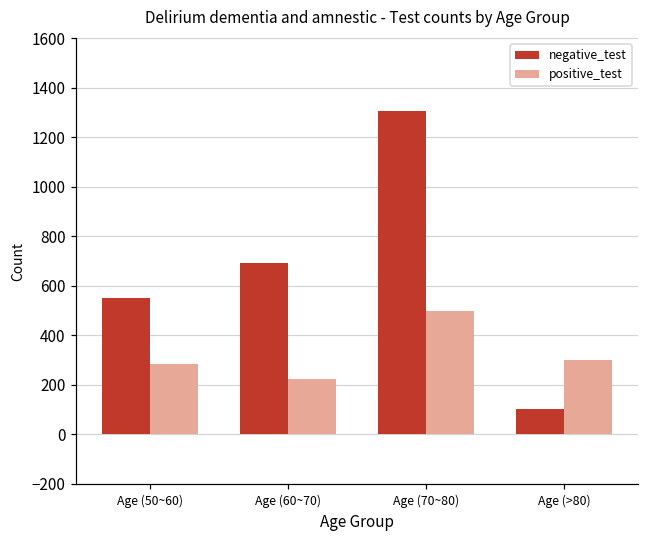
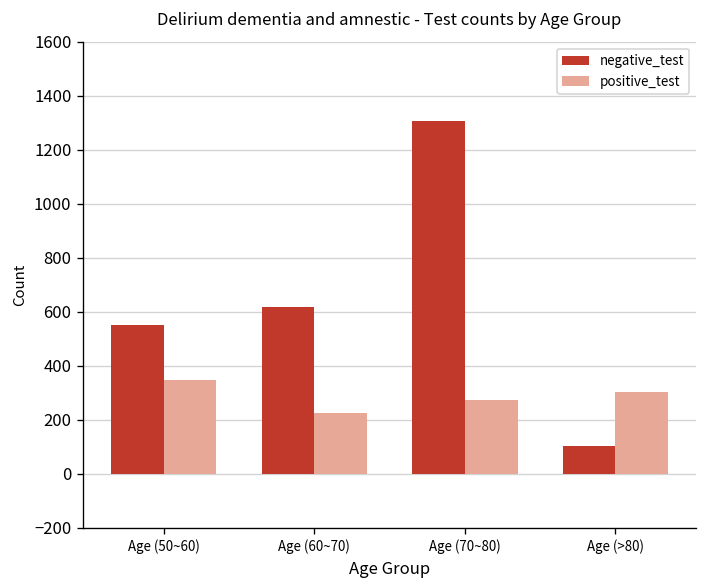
  {
    "negative_test": {
      "Age (50~60)": 550,
-     "Age (60~70)": 690,
+     "Age (60~70)": 620,
      "Age (70~80)": 1310,
      "Age (>80)": 100
    },
    "positive_test": {
-     "Age (50~60)": 280,
+     "Age (50~60)": 350,
      "Age (60~70)": 230,
-     "Age (70~80)": 500,
+     "Age (70~80)": 270,
      "Age (>80)": 300
    }
  }
